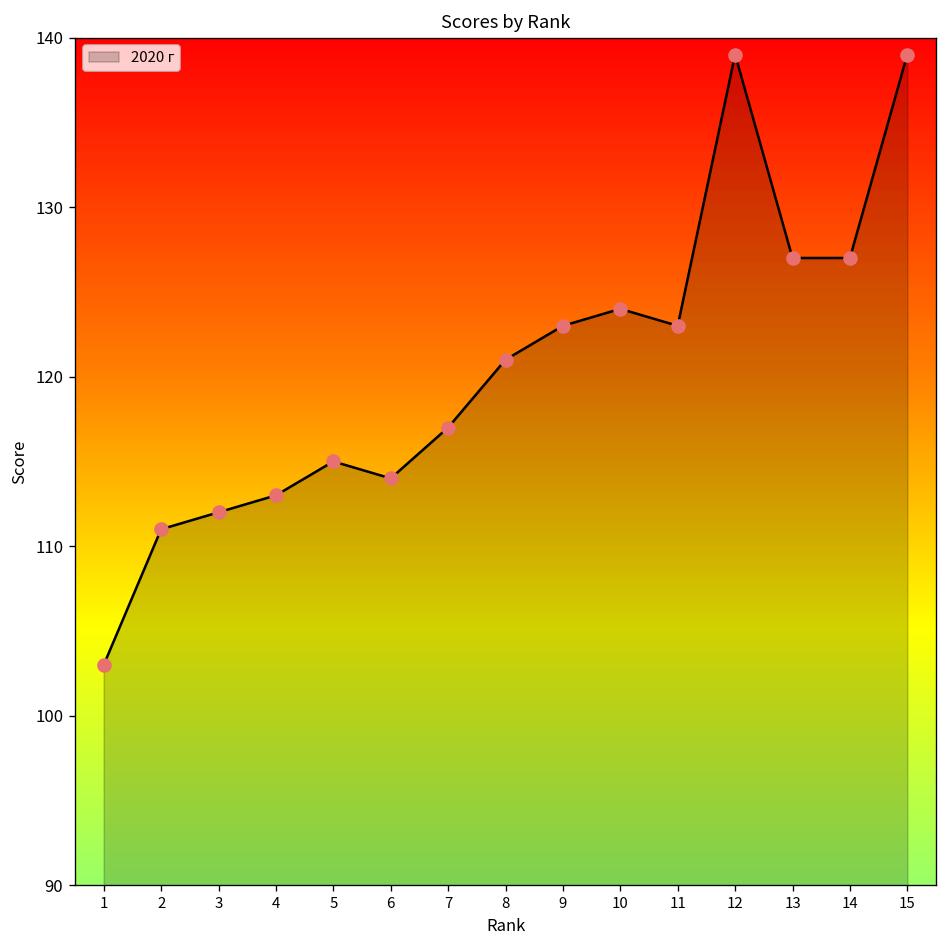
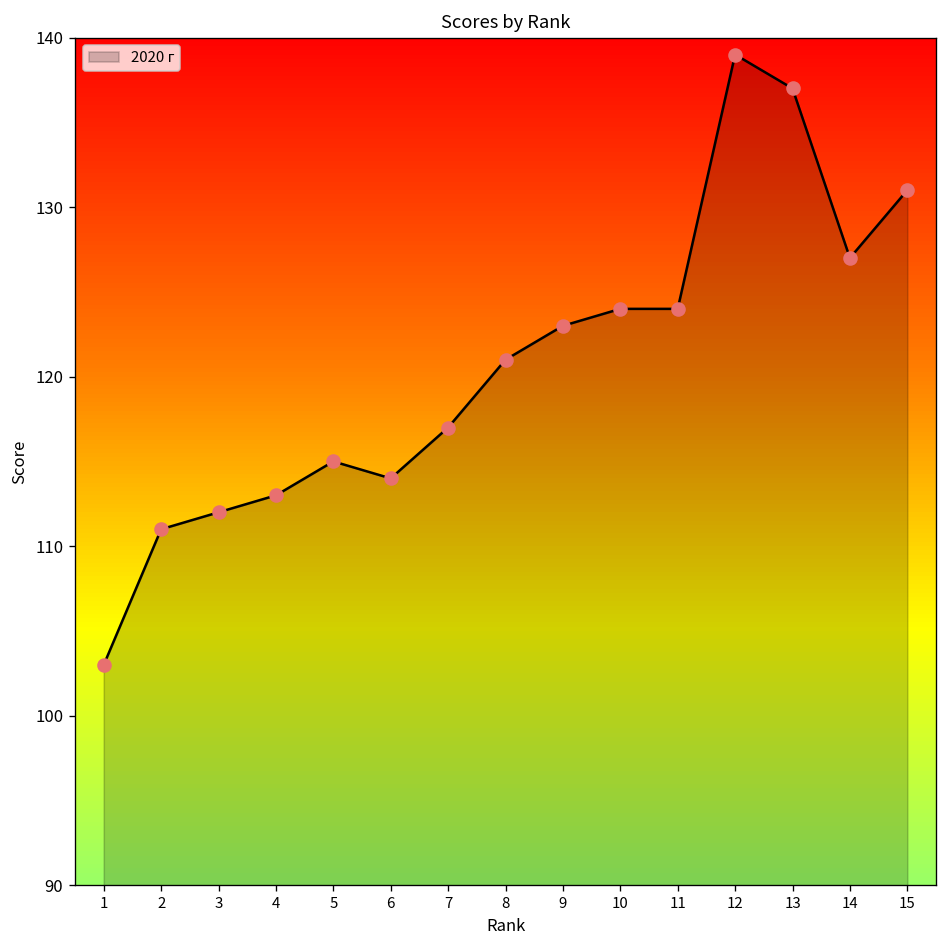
  {
    "2020 г": {
      "1": 103,
      "2": 111,
      "3": 112,
      "4": 113,
      "5": 115,
      "6": 114,
      "7": 117,
      "8": 121,
      "9": 123,
      "10": 124,
-     "11": 123,
+     "11": 124,
      "12": 139,
-     "13": 127,
+     "13": 137,
      "14": 127,
-     "15": 139
+     "15": 131
    }
  }
